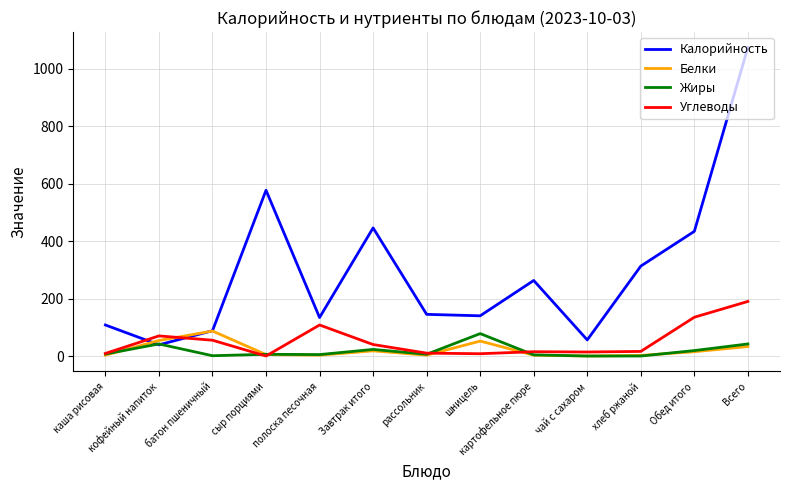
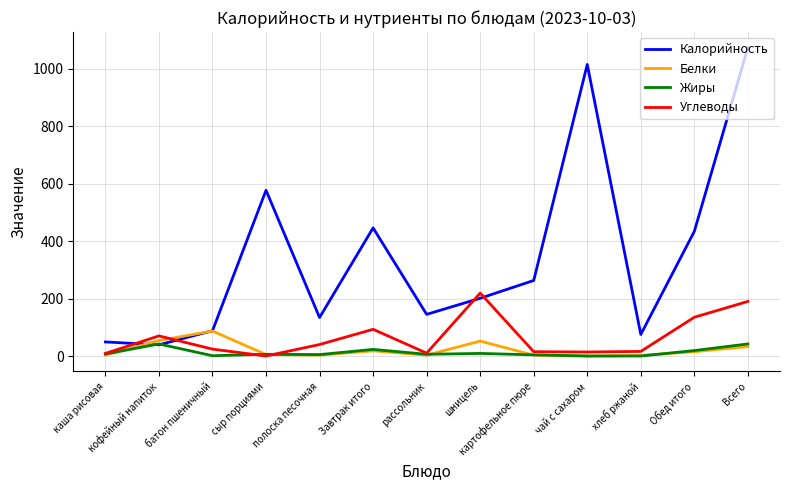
  {
    "Калорийность": {
-     "каша рисовая": 110,
+     "каша рисовая": 50,
      "сыр порциями": 580,
      "полоска песочная": 130,
      "Завтрак итого": 450,
      "рассольник": 150,
-     "шницель": 140,
+     "шницель": 200,
      "картофельное пюре": 260,
-     "чай с сахаром": 60,
-     "хлеб ржаной": 310,
+     "чай с сахаром": 1020,
+     "хлеб ржаной": 80,
      "Обед итого": 430
    },
    "Белки": {
      "кофейный напиток": 50,
      "шницель": 50
    },
    "Жиры": {
      "батон пшеничный": 0,
-     "шницель": 80
+     "шницель": 10
    },
    "Углеводы": {
      "кофейный напиток": 70,
-     "батон пшеничный": 60,
-     "полоска песочная": 110,
-     "Завтрак итого": 40,
-     "шницель": 10,
+     "батон пшеничный": 20,
+     "полоска песочная": 40,
+     "Завтрак итого": 90,
+     "шницель": 220,
      "картофельное пюре": 20,
      "чай с сахаром": 10,
      "хлеб ржаной": 20,
      "Обед итого": 140,
      "Всего": 190
    }
  }
